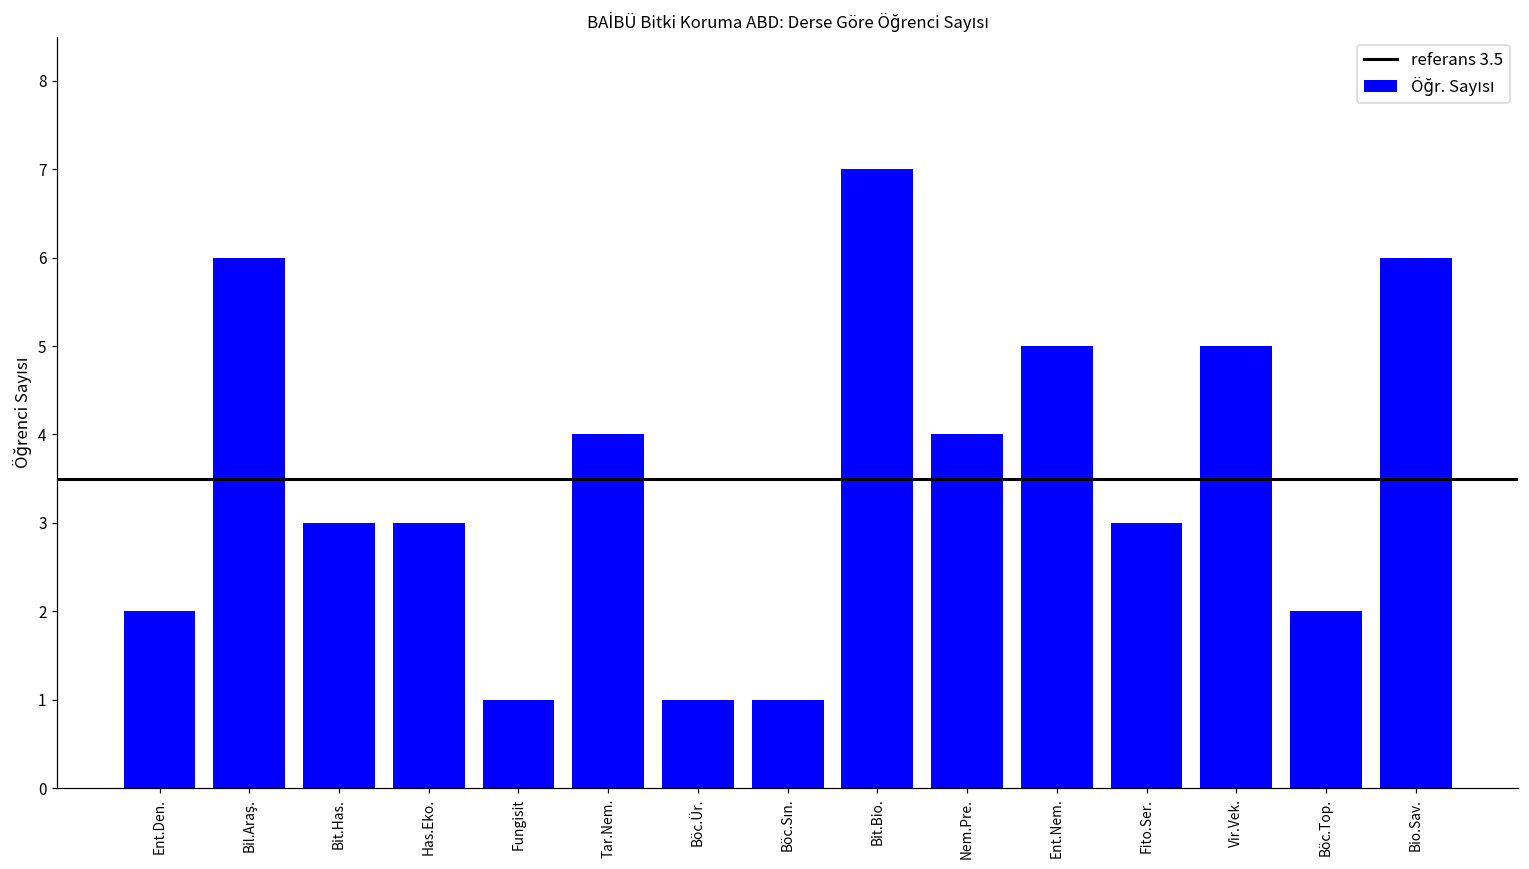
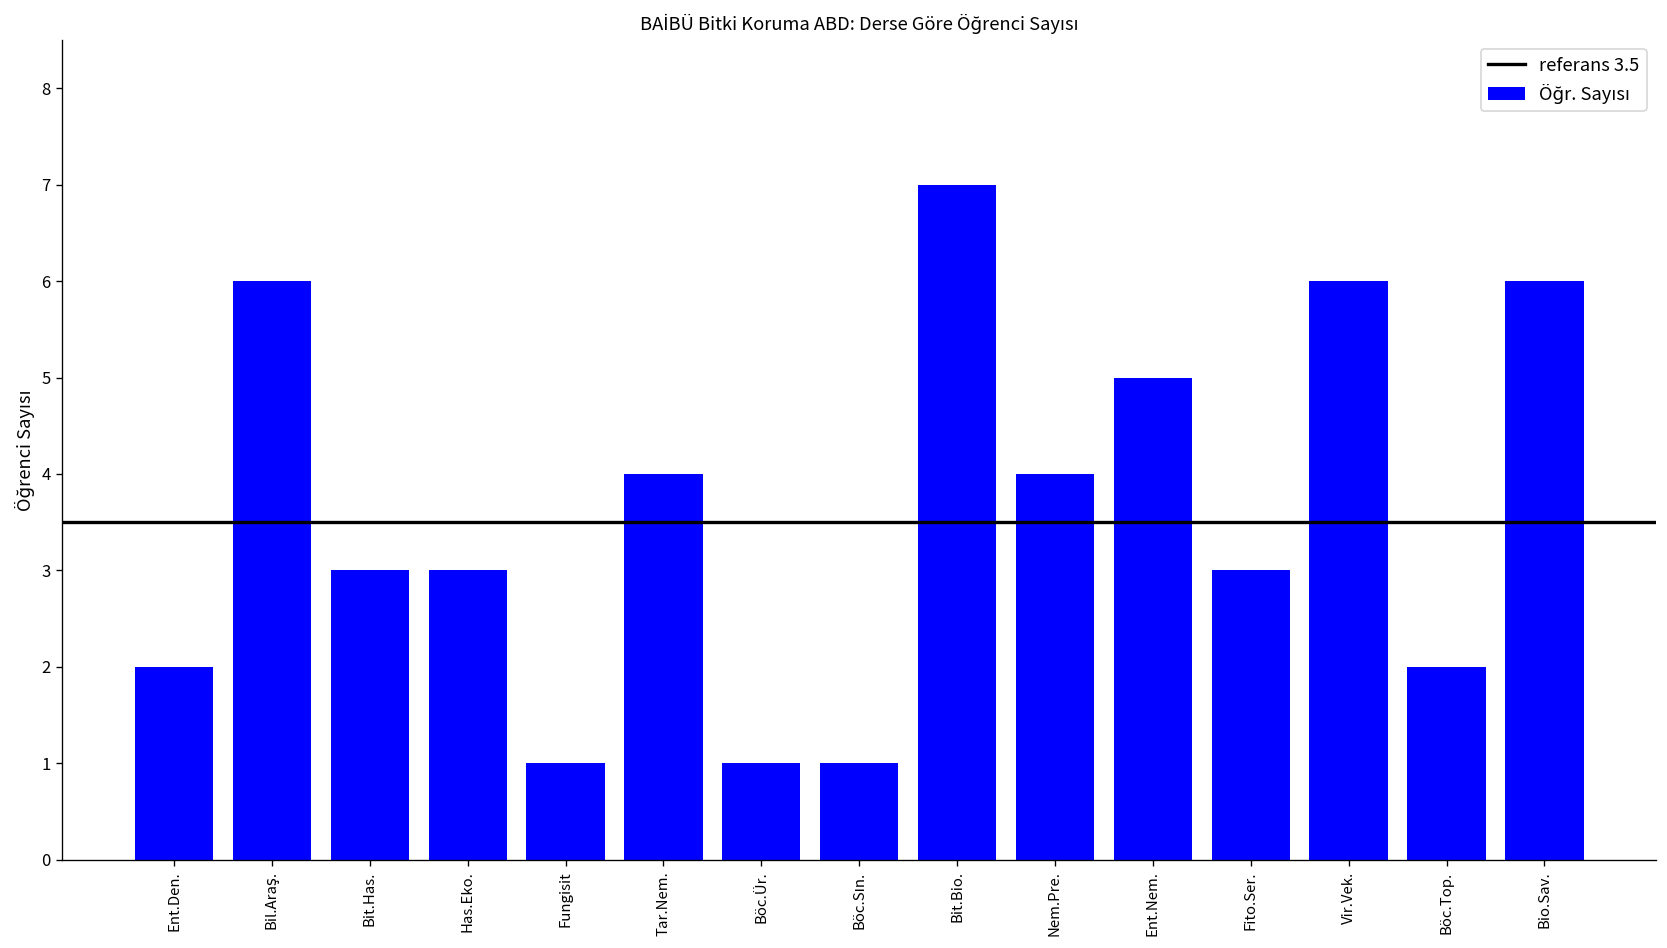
  {
    "Ent.Den.": 2,
    "Bil.Araş.": 6,
    "Bit.Has.": 3,
    "Has.Eko.": 3,
    "Fungisit": 1,
    "Tar.Nem.": 4,
    "Böc.Ür.": 1,
    "Böc.Sın.": 1,
    "Bit.Bio.": 7,
    "Nem.Pre.": 4,
    "Ent.Nem.": 5,
    "Fito.Ser.": 3,
-   "Vir.Vek.": 5,
+   "Vir.Vek.": 6,
    "Böc.Top.": 2,
    "Bio.Sav.": 6
  }
